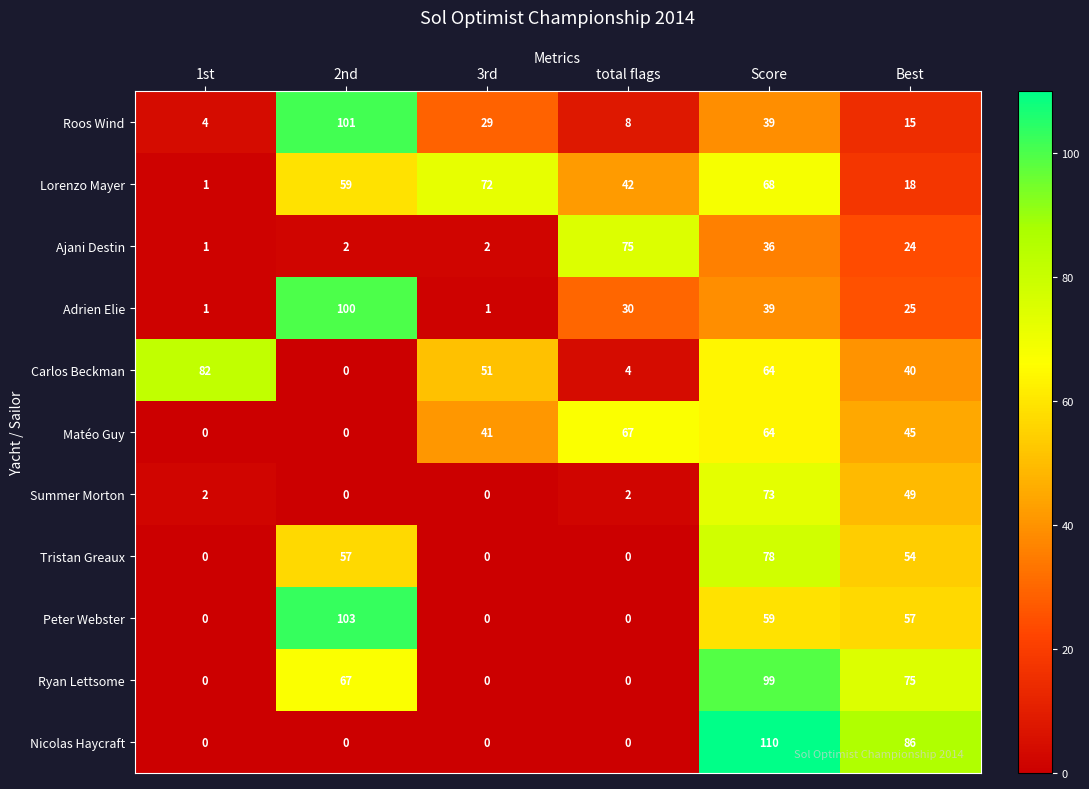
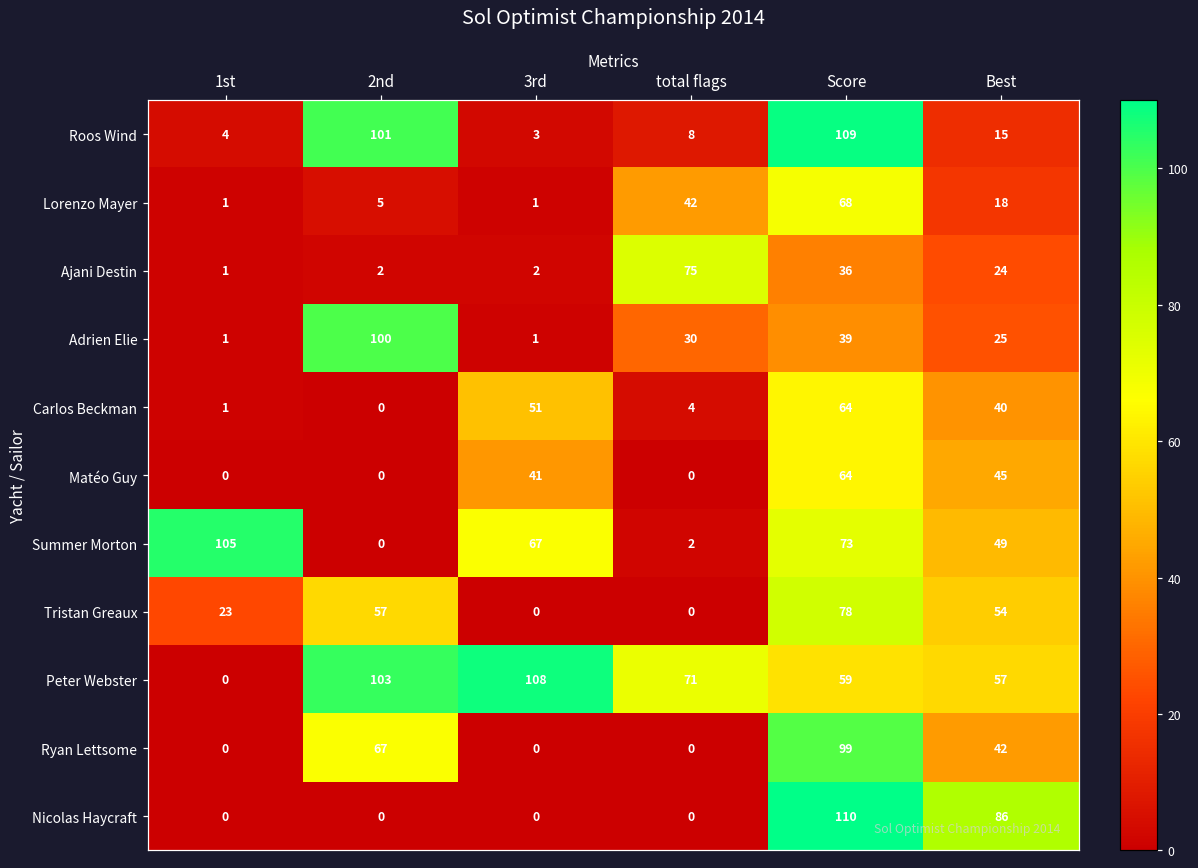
  {
    "Roos Wind": {
      "1st": 4,
      "2nd": 101,
-     "3rd": 29,
+     "3rd": 3,
      "total flags": 8,
-     "Score": 39,
+     "Score": 109,
      "Best": 15
    },
    "Lorenzo Mayer": {
      "1st": 1,
-     "2nd": 59,
-     "3rd": 72,
+     "2nd": 5,
+     "3rd": 1,
      "total flags": 42,
      "Score": 68,
      "Best": 18
    },
    "Ajani Destin": {
      "1st": 1,
      "2nd": 2,
      "3rd": 2,
      "total flags": 75,
      "Score": 36,
      "Best": 24
    },
    "Adrien Elie": {
      "1st": 1,
      "2nd": 100,
      "3rd": 1,
      "total flags": 30,
      "Score": 39,
      "Best": 25
    },
    "Carlos Beckman": {
-     "1st": 82,
+     "1st": 1,
      "2nd": 0,
      "3rd": 51,
      "total flags": 4,
      "Score": 64,
      "Best": 40
    },
    "Matéo Guy": {
      "1st": 0,
      "2nd": 0,
      "3rd": 41,
-     "total flags": 67,
+     "total flags": 0,
      "Score": 64,
      "Best": 45
    },
    "Summer Morton": {
-     "1st": 2,
+     "1st": 105,
      "2nd": 0,
-     "3rd": 0,
+     "3rd": 67,
      "total flags": 2,
      "Score": 73,
      "Best": 49
    },
    "Tristan Greaux": {
-     "1st": 0,
+     "1st": 23,
      "2nd": 57,
      "3rd": 0,
      "total flags": 0,
      "Score": 78,
      "Best": 54
    },
    "Peter Webster": {
      "1st": 0,
      "2nd": 103,
-     "3rd": 0,
-     "total flags": 0,
+     "3rd": 108,
+     "total flags": 71,
      "Score": 59,
      "Best": 57
    },
    "Ryan Lettsome": {
      "1st": 0,
      "2nd": 67,
      "3rd": 0,
      "total flags": 0,
      "Score": 99,
-     "Best": 75
+     "Best": 42
    },
    "Nicolas Haycraft": {
      "1st": 0,
      "2nd": 0,
      "3rd": 0,
      "total flags": 0,
      "Score": 110
    }
  }
